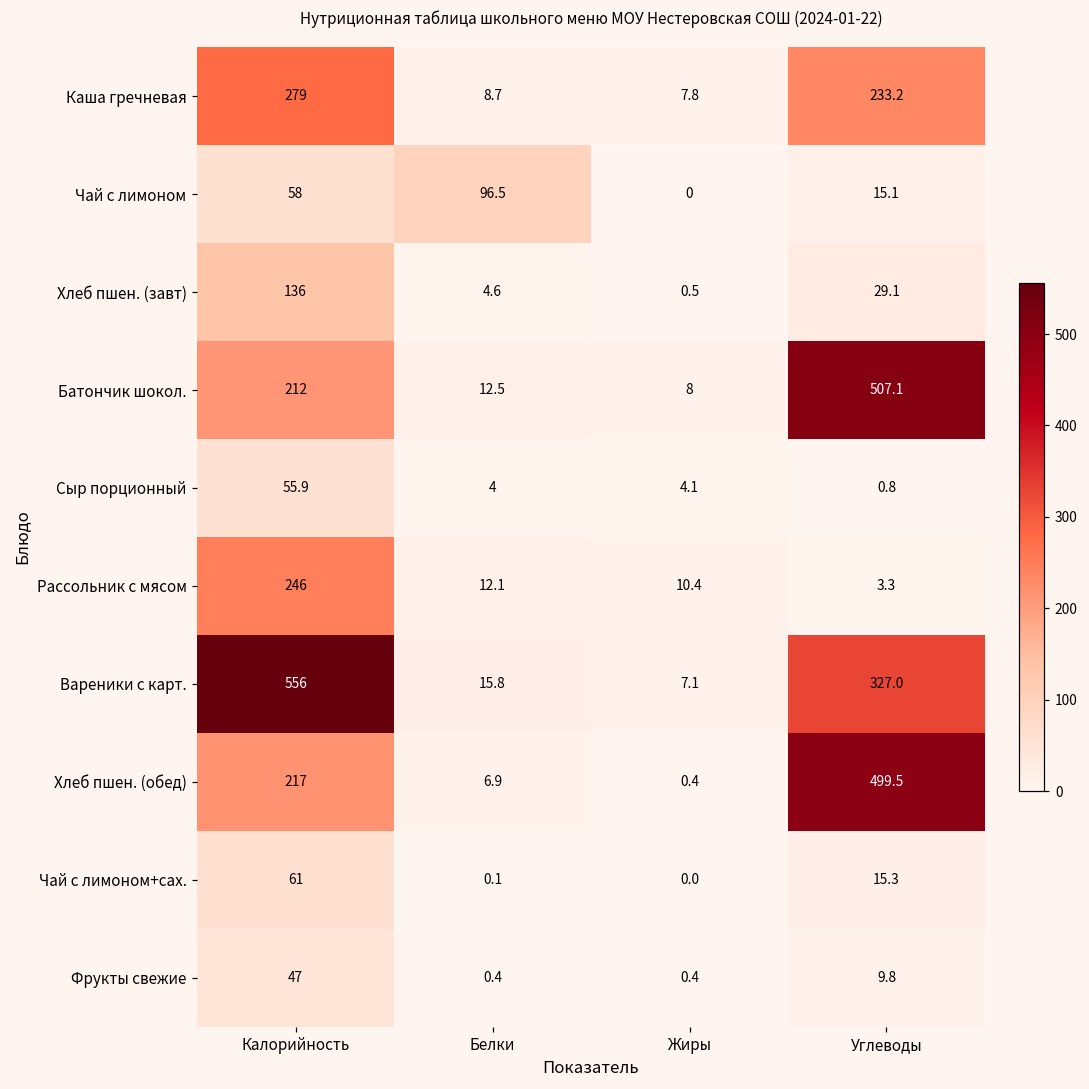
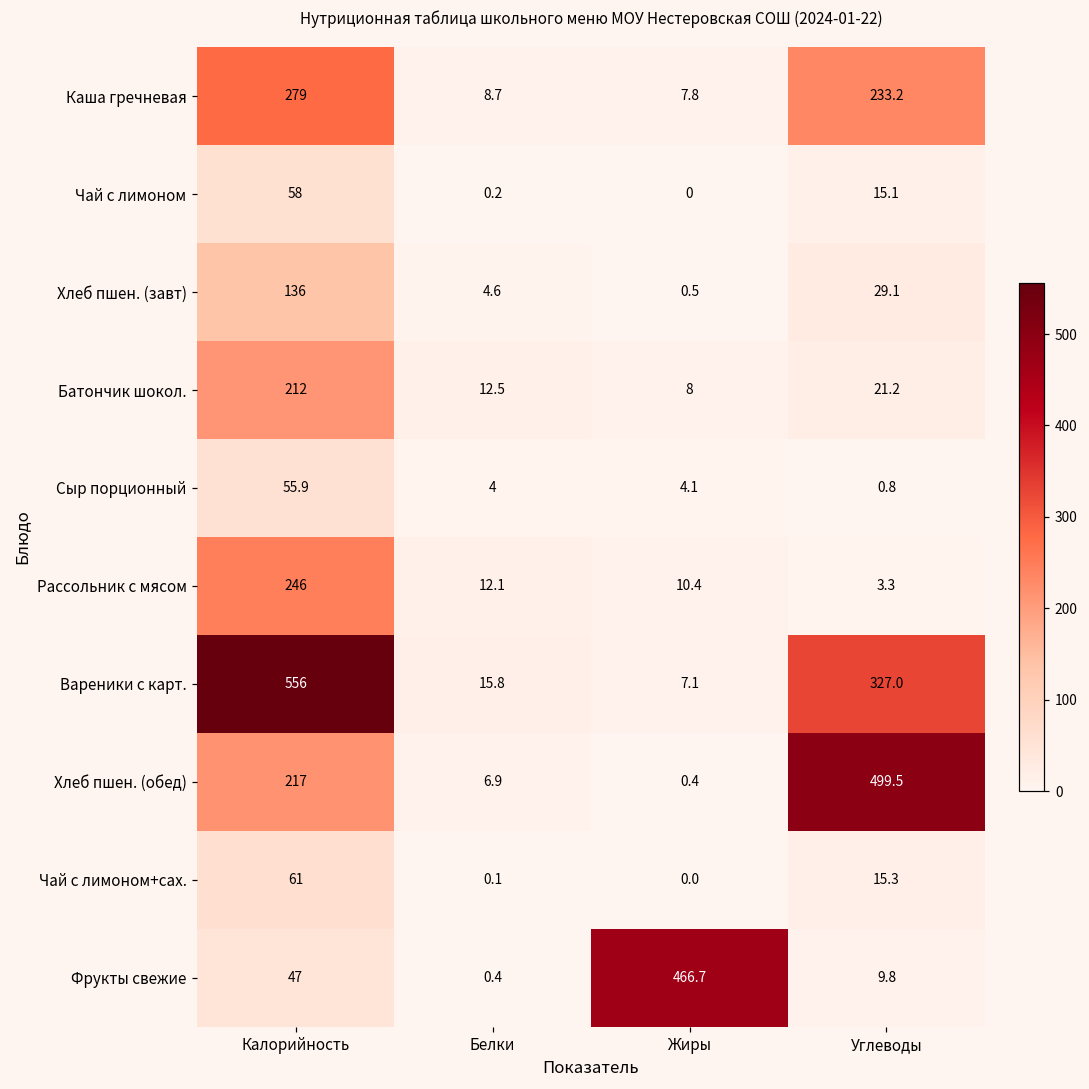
  {
    "Каша гречневая": {
      "Калорийность": 279,
      "Белки": 8.7,
      "Жиры": 7.8,
      "Углеводы": 233.2
    },
    "Чай с лимоном": {
      "Калорийность": 58,
-     "Белки": 96.5,
+     "Белки": 0.2,
      "Жиры": 0,
      "Углеводы": 15.1
    },
    "Хлеб пшен. (завт)": {
      "Калорийность": 136,
      "Белки": 4.6,
      "Жиры": 0.5,
      "Углеводы": 29.1
    },
    "Батончик шокол.": {
      "Калорийность": 212,
      "Белки": 12.5,
      "Жиры": 8,
-     "Углеводы": 507.1
+     "Углеводы": 21.2
    },
    "Сыр порционный": {
      "Калорийность": 55.9,
      "Белки": 4,
      "Жиры": 4.1,
      "Углеводы": 0.8
    },
    "Рассольник с мясом": {
      "Калорийность": 246,
      "Белки": 12.1,
      "Жиры": 10.4,
      "Углеводы": 3.3
    },
    "Вареники с карт.": {
      "Калорийность": 556,
      "Белки": 15.8,
      "Жиры": 7.1,
      "Углеводы": 327.0
    },
    "Хлеб пшен. (обед)": {
      "Калорийность": 217,
      "Белки": 6.9,
      "Жиры": 0.4,
      "Углеводы": 499.5
    },
    "Чай с лимоном+сах.": {
      "Калорийность": 61,
      "Белки": 0.1,
      "Жиры": 0.0,
      "Углеводы": 15.3
    },
    "Фрукты свежие": {
      "Калорийность": 47,
      "Белки": 0.4,
-     "Жиры": 0.4,
+     "Жиры": 466.7,
      "Углеводы": 9.8
    }
  }
